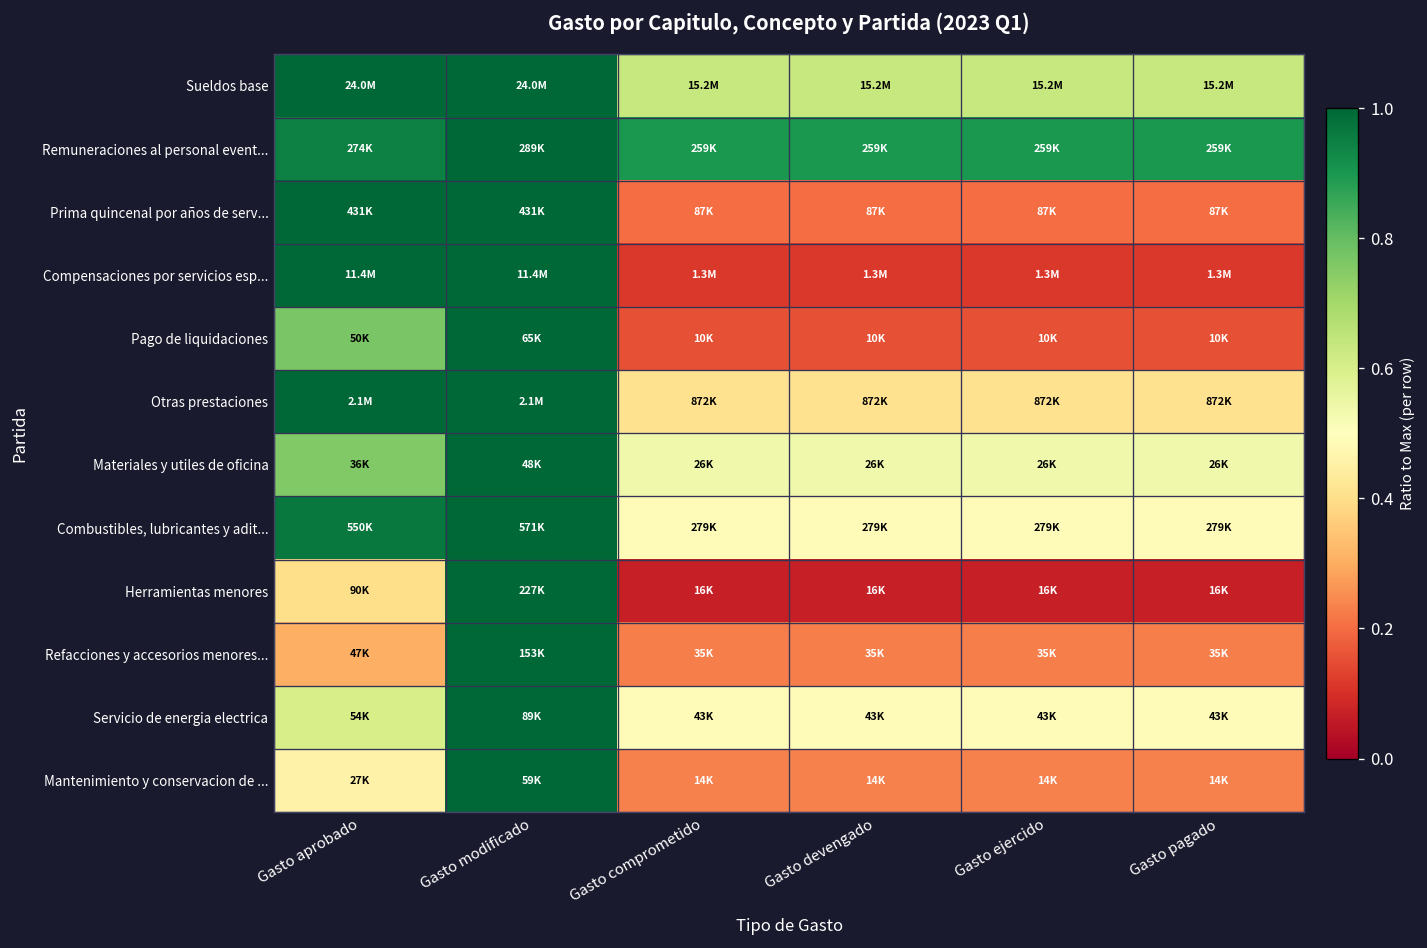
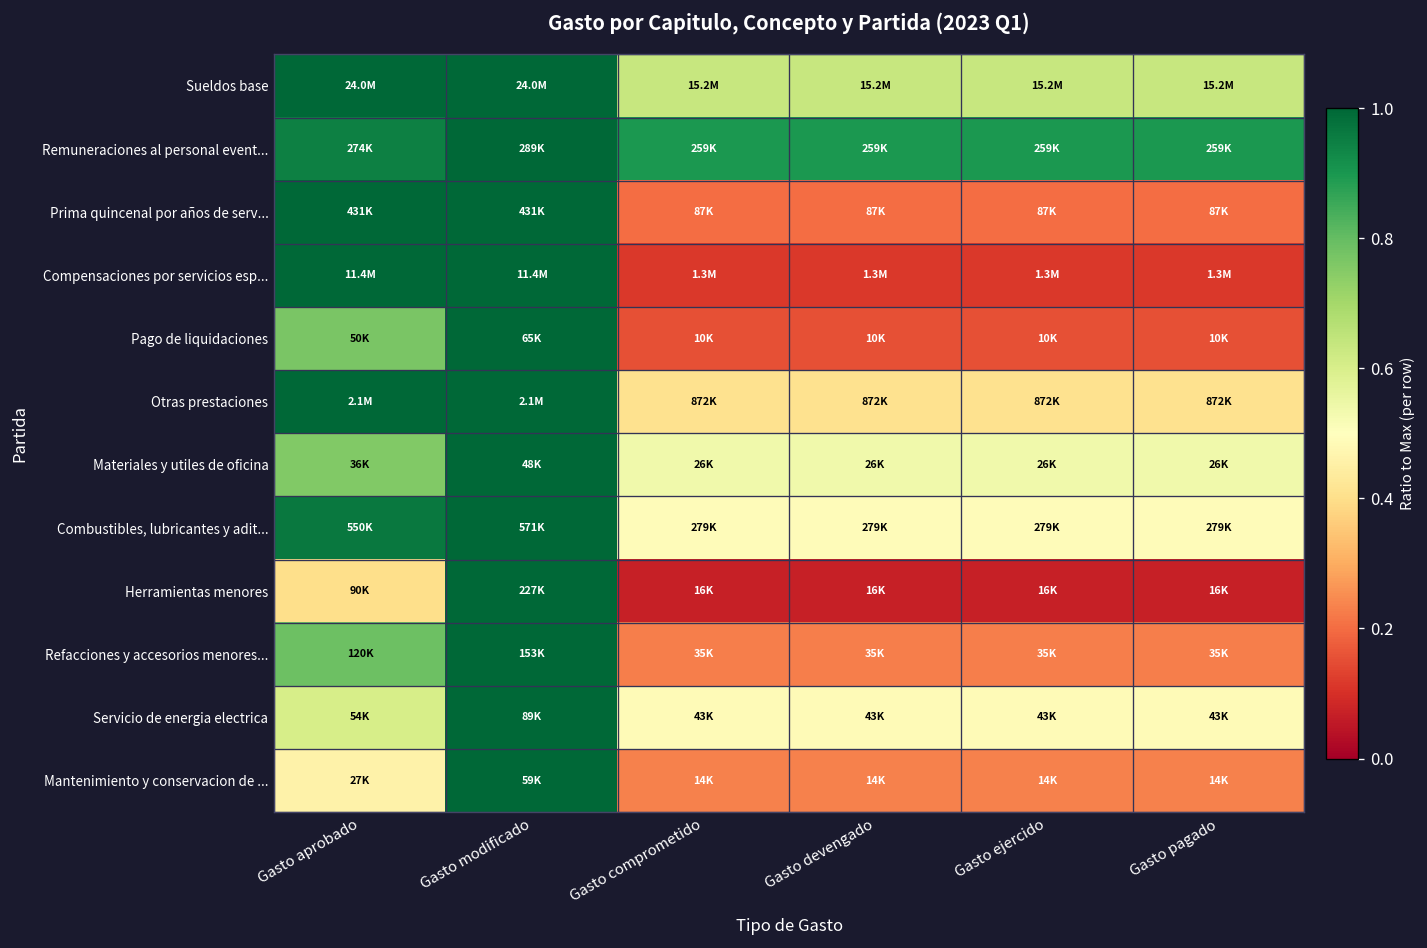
  {
    "Sueldos base": {
      "Gasto aprobado": "24.0M",
      "Gasto modificado": "24.0M",
      "Gasto comprometido": "15.2M",
      "Gasto devengado": "15.2M",
      "Gasto ejercido": "15.2M",
      "Gasto pagado": "15.2M"
    },
    "Remuneraciones al personal event...": {
      "Gasto aprobado": "274K",
      "Gasto modificado": "289K",
      "Gasto comprometido": "259K",
      "Gasto devengado": "259K",
      "Gasto ejercido": "259K",
      "Gasto pagado": "259K"
    },
    "Prima quincenal por años de serv...": {
      "Gasto aprobado": "431K",
      "Gasto modificado": "431K",
      "Gasto comprometido": "87K",
      "Gasto devengado": "87K",
      "Gasto ejercido": "87K",
      "Gasto pagado": "87K"
    },
    "Compensaciones por servicios esp...": {
      "Gasto aprobado": "11.4M",
      "Gasto modificado": "11.4M",
      "Gasto comprometido": "1.3M",
      "Gasto devengado": "1.3M",
      "Gasto ejercido": "1.3M",
      "Gasto pagado": "1.3M"
    },
    "Pago de liquidaciones": {
      "Gasto aprobado": "50K",
      "Gasto modificado": "65K",
      "Gasto comprometido": "10K",
      "Gasto devengado": "10K",
      "Gasto ejercido": "10K",
      "Gasto pagado": "10K"
    },
    "Otras prestaciones": {
      "Gasto aprobado": "2.1M",
      "Gasto modificado": "2.1M",
      "Gasto comprometido": "872K",
      "Gasto devengado": "872K",
      "Gasto ejercido": "872K",
      "Gasto pagado": "872K"
    },
    "Materiales y utiles de oficina": {
      "Gasto aprobado": "36K",
      "Gasto modificado": "48K",
      "Gasto comprometido": "26K",
      "Gasto devengado": "26K",
      "Gasto ejercido": "26K",
      "Gasto pagado": "26K"
    },
    "Combustibles, lubricantes y adit...": {
      "Gasto aprobado": "550K",
      "Gasto modificado": "571K",
      "Gasto comprometido": "279K",
      "Gasto devengado": "279K",
      "Gasto ejercido": "279K",
      "Gasto pagado": "279K"
    },
    "Herramientas menores": {
      "Gasto aprobado": "90K",
      "Gasto modificado": "227K",
      "Gasto comprometido": "16K",
      "Gasto devengado": "16K",
      "Gasto ejercido": "16K",
      "Gasto pagado": "16K"
    },
    "Refacciones y accesorios menores...": {
-     "Gasto aprobado": "47K",
+     "Gasto aprobado": "120K",
      "Gasto modificado": "153K",
      "Gasto comprometido": "35K",
      "Gasto devengado": "35K",
      "Gasto ejercido": "35K",
      "Gasto pagado": "35K"
    },
    "Servicio de energia electrica": {
      "Gasto aprobado": "54K",
      "Gasto modificado": "89K",
      "Gasto comprometido": "43K",
      "Gasto devengado": "43K",
      "Gasto ejercido": "43K",
      "Gasto pagado": "43K"
    },
    "Mantenimiento y conservacion de ...": {
      "Gasto aprobado": "27K",
      "Gasto modificado": "59K",
      "Gasto comprometido": "14K",
      "Gasto devengado": "14K",
      "Gasto ejercido": "14K",
      "Gasto pagado": "14K"
    }
  }
